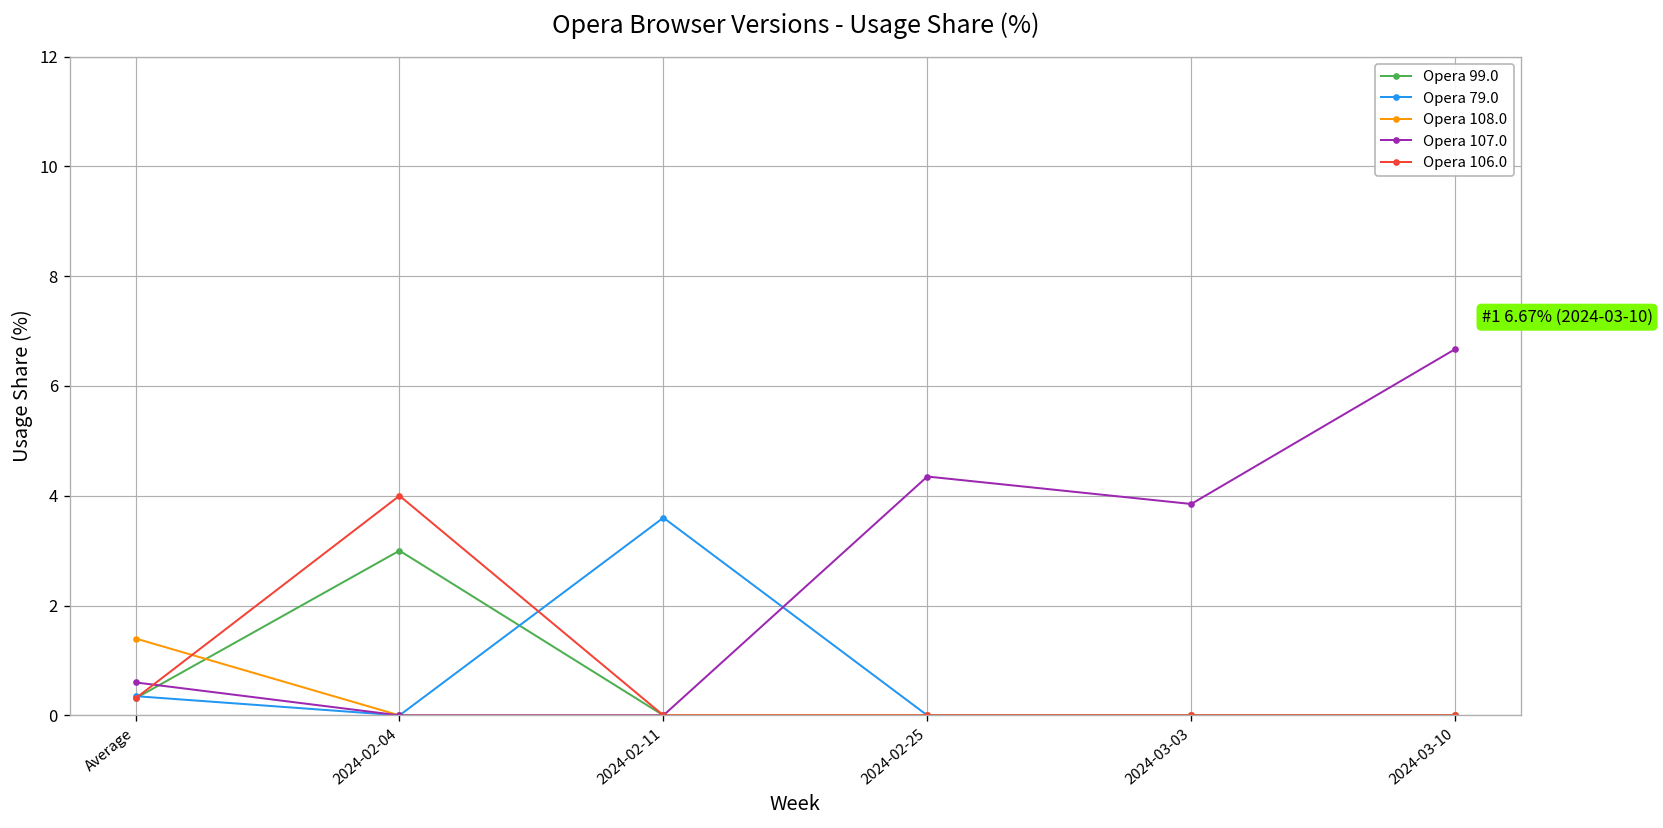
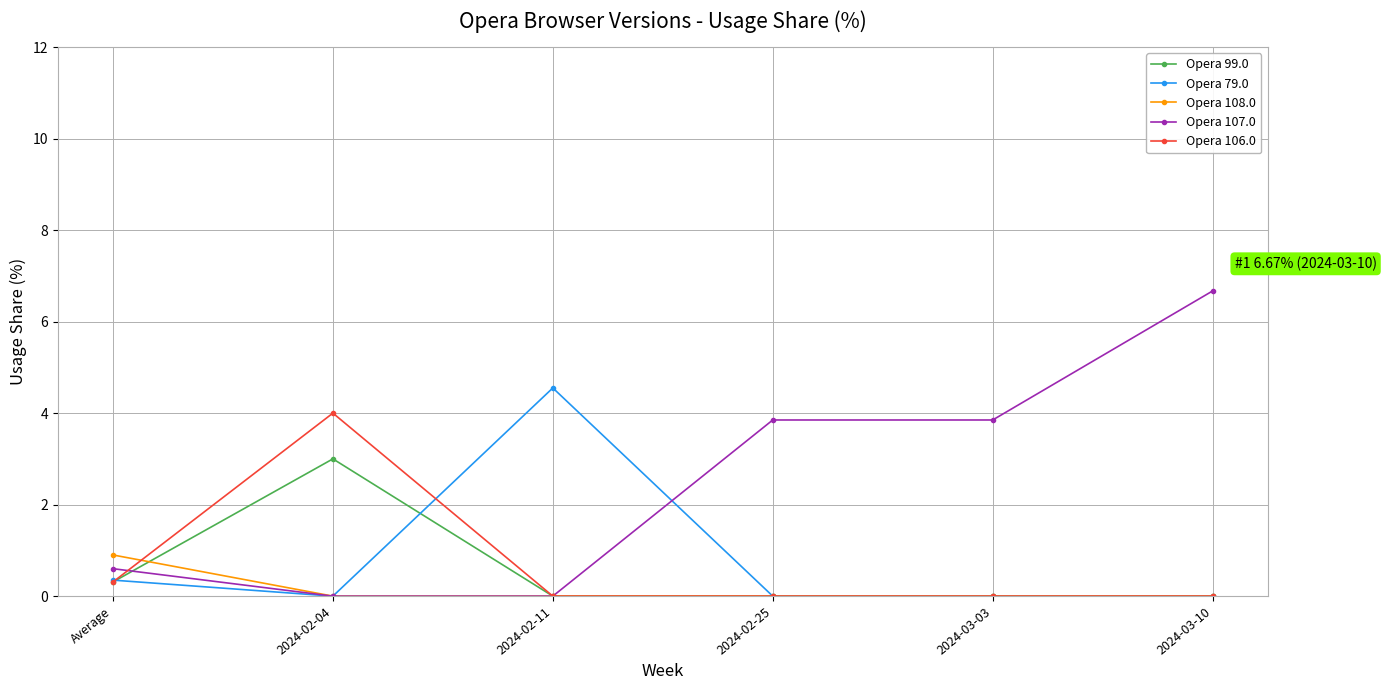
  {
    "Opera 99.0": {
      "2024-02-04": 3.0
    },
    "Opera 79.0": {
-     "2024-02-11": 3.6
+     "2024-02-11": 4.6
    },
    "Opera 108.0": {
-     "Average": 1.4
+     "Average": 0.9
    },
    "Opera 107.0": {
      "Average": 0.6,
-     "2024-02-25": 4.4,
+     "2024-02-25": 3.9,
      "2024-03-03": 3.9,
      "2024-03-10": 6.7
    },
    "Opera 106.0": {
      "2024-02-04": 4.0
    }
  }
